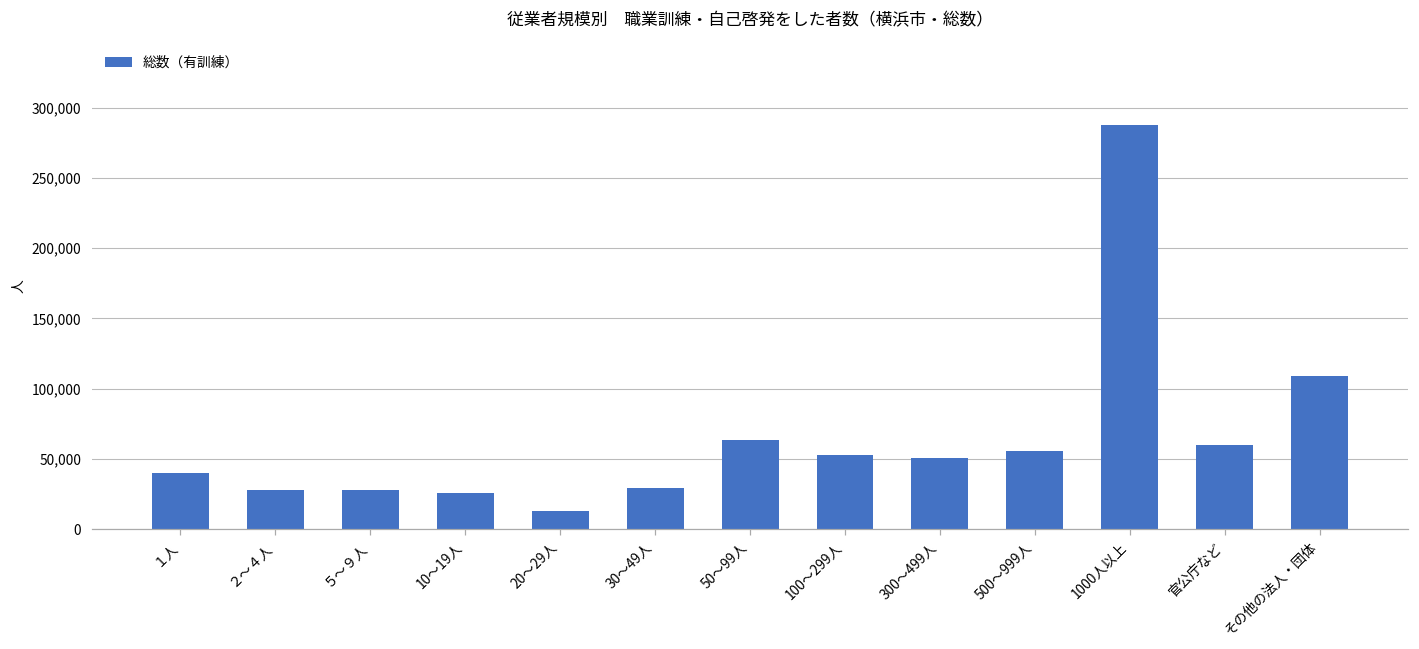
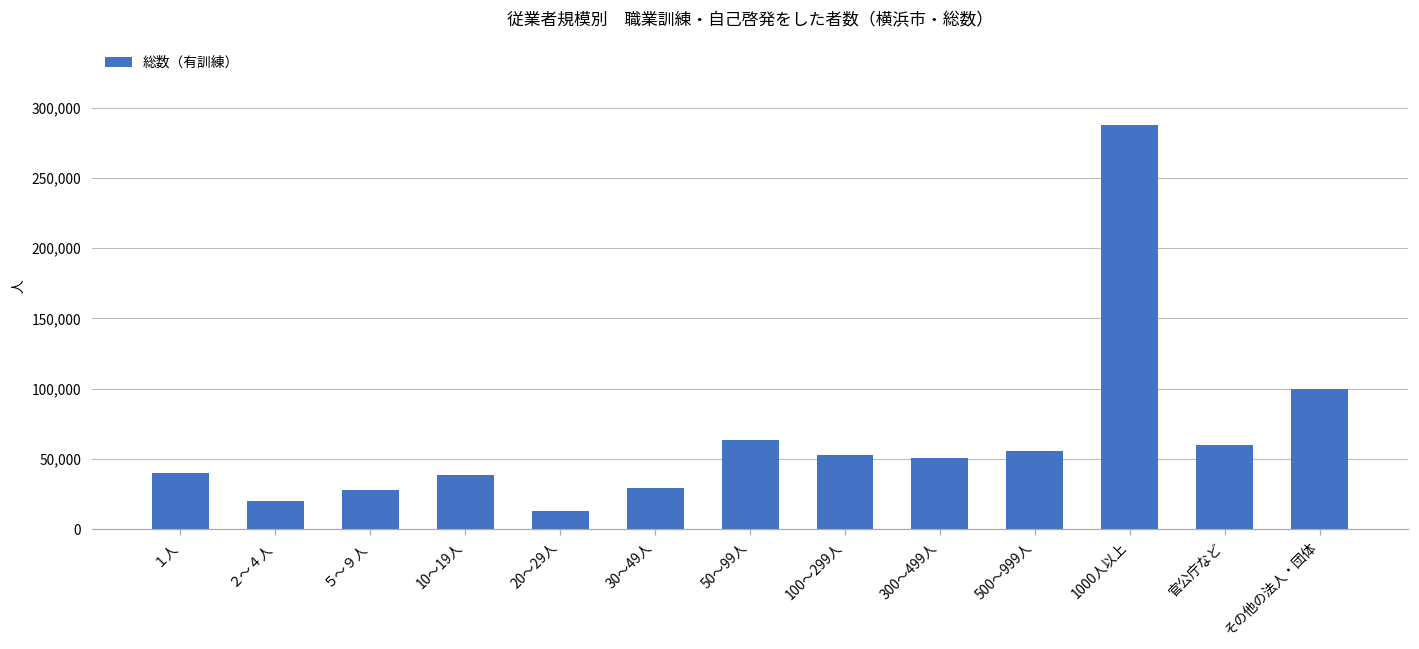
  {
    "１人": "40,000",
-   "２～４人": "28,000",
+   "２～４人": "20,000",
    "５～９人": "28,000",
-   "10～19人": "26,000",
+   "10～19人": "39,000",
    "20～29人": "13,000",
    "30～49人": "29,000",
    "50～99人": "63,000",
    "100～299人": "53,000",
    "300～499人": "50,000",
    "500～999人": "56,000",
    "1000人以上": "288,000",
    "官公庁など": "60,000",
-   "その他の法人・団体": "109,000"
+   "その他の法人・団体": "100,000"
  }
